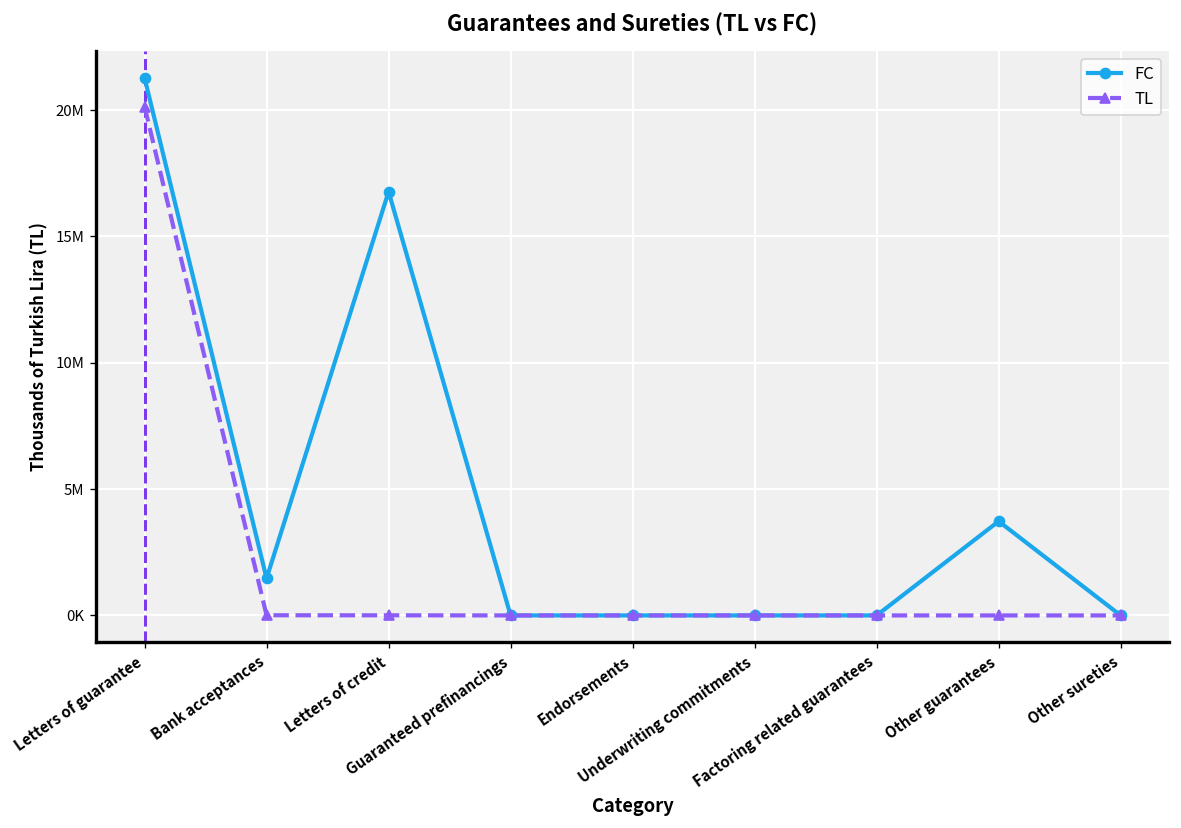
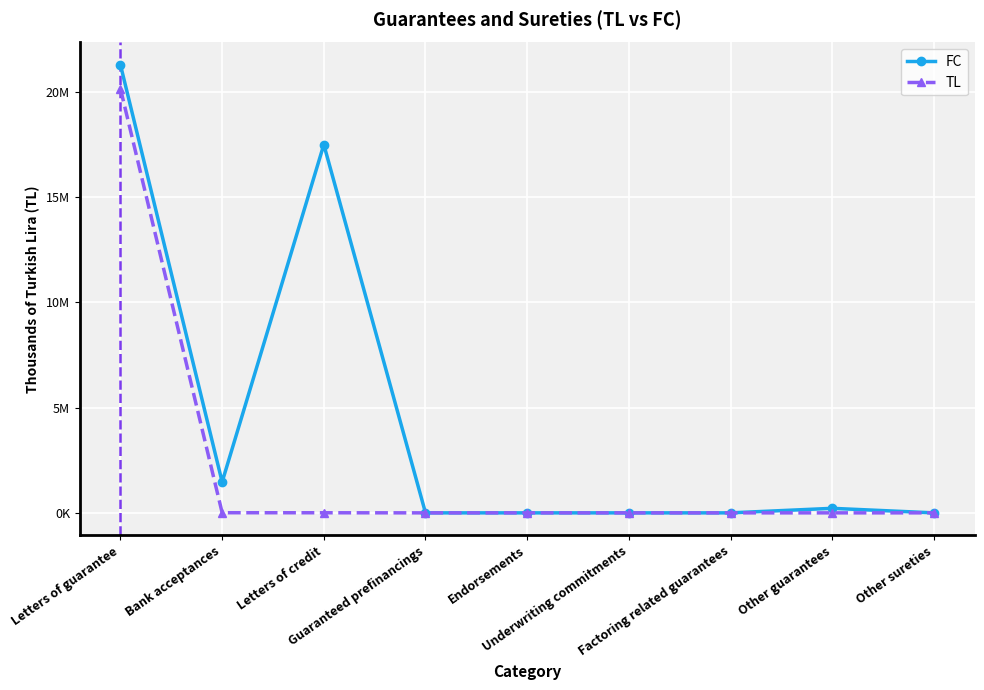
  {
    "FC": {
      "Letters of guarantee": 21300000,
      "Bank acceptances": 1500000,
-     "Letters of credit": 16800000,
-     "Other guarantees": 3700000
+     "Letters of credit": 17500000,
+     "Other guarantees": 200000
    },
    "TL": {
      "Letters of guarantee": 20100000,
      "Bank acceptances": 0,
      "Letters of credit": 0,
      "Other guarantees": 0
    }
  }
